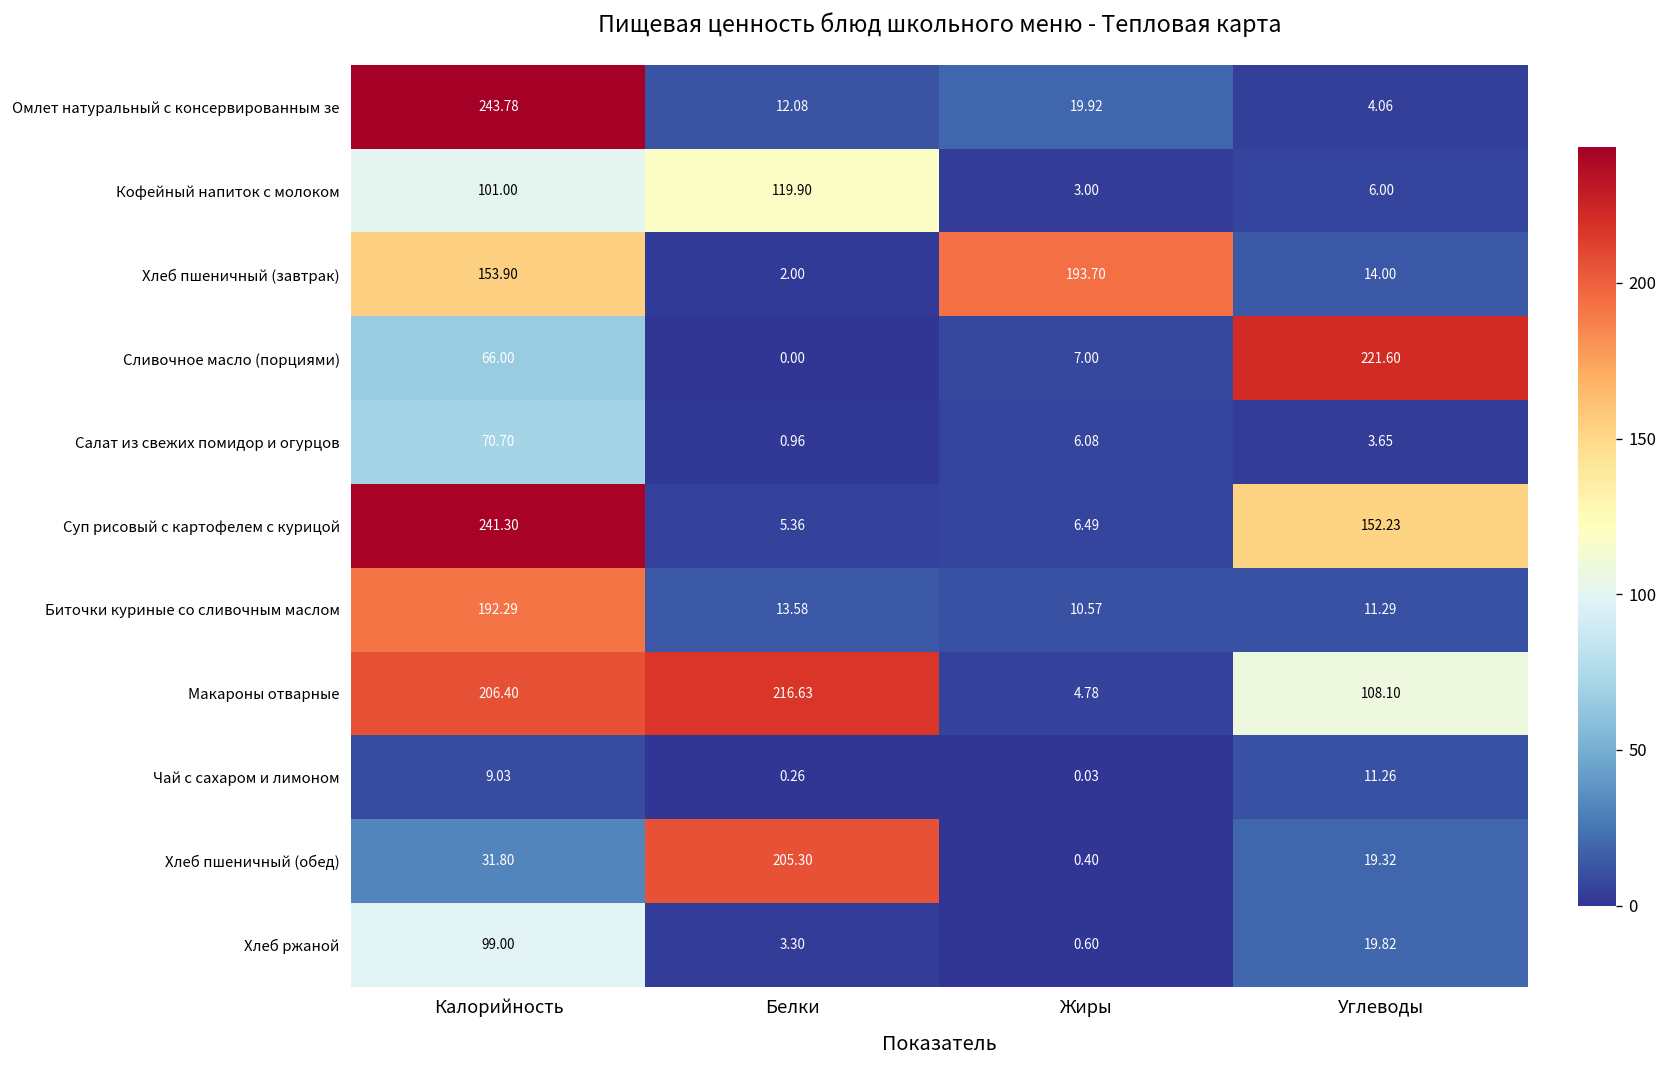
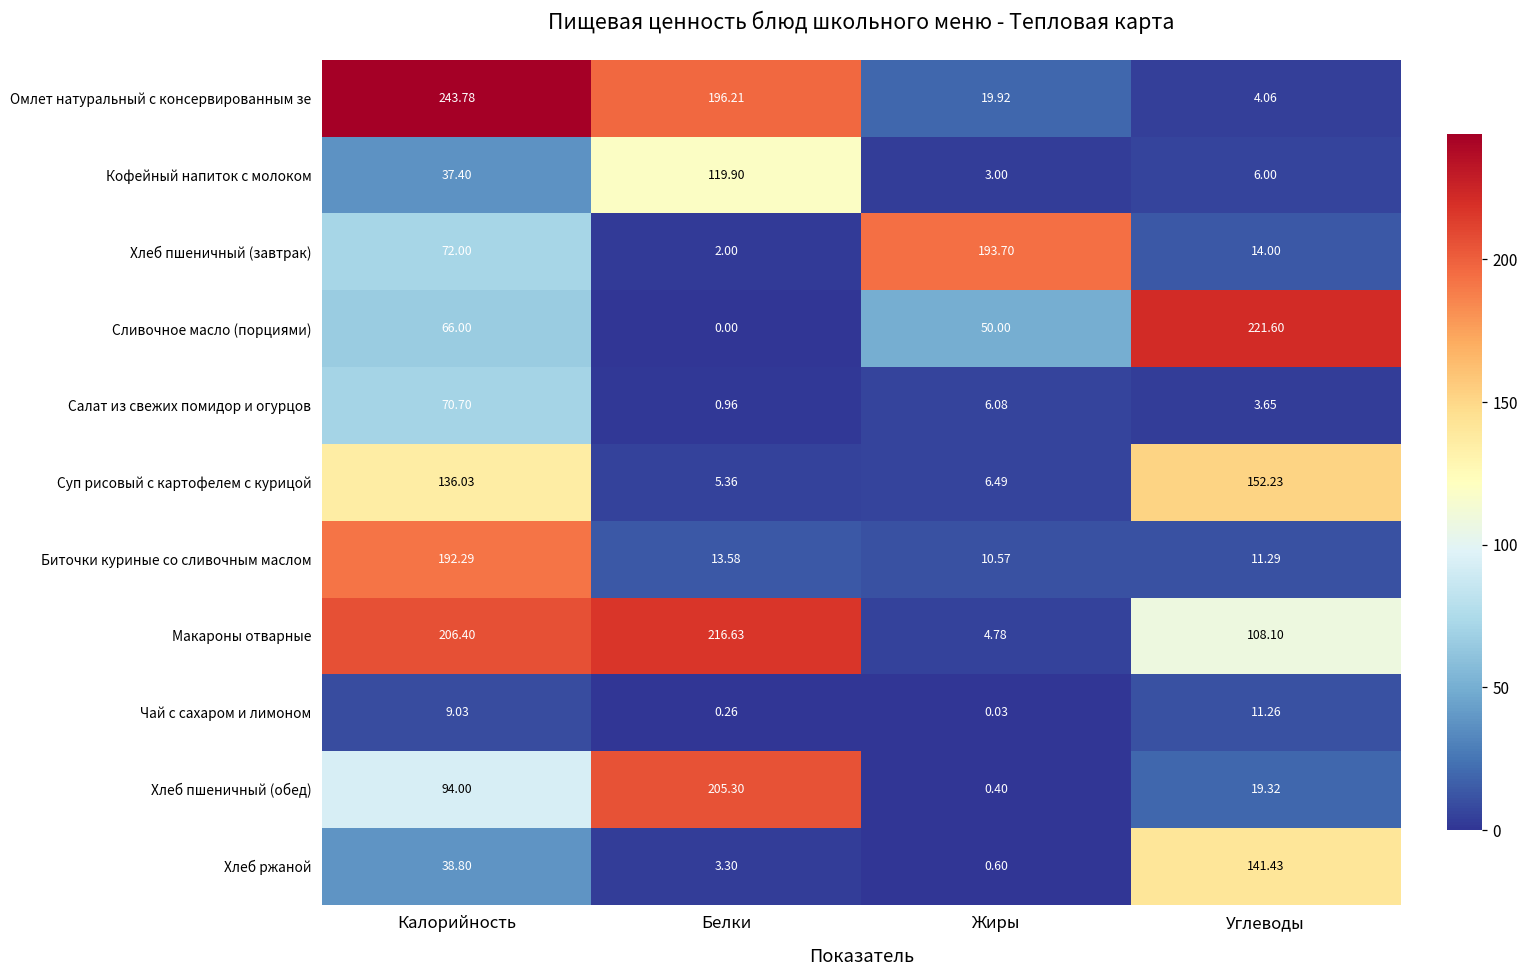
  {
    "Омлет натуральный с консервированным зе": {
      "Калорийность": 243.78,
-     "Белки": 12.08,
+     "Белки": 196.21,
      "Жиры": 19.92,
      "Углеводы": 4.06
    },
    "Кофейный напиток с молоком": {
-     "Калорийность": 101.00,
+     "Калорийность": 37.40,
      "Белки": 119.90,
      "Жиры": 3.00,
      "Углеводы": 6.00
    },
    "Хлеб пшеничный (завтрак)": {
-     "Калорийность": 153.90,
+     "Калорийность": 72.00,
      "Белки": 2.00,
      "Жиры": 193.70,
      "Углеводы": 14.00
    },
    "Сливочное масло (порциями)": {
      "Калорийность": 66.00,
      "Белки": 0.00,
-     "Жиры": 7.00,
+     "Жиры": 50.00,
      "Углеводы": 221.60
    },
    "Салат из свежих помидор и огурцов": {
      "Калорийность": 70.70,
      "Белки": 0.96,
      "Жиры": 6.08,
      "Углеводы": 3.65
    },
    "Суп рисовый с картофелем с курицой": {
-     "Калорийность": 241.30,
+     "Калорийность": 136.03,
      "Белки": 5.36,
      "Жиры": 6.49,
      "Углеводы": 152.23
    },
    "Биточки куриные со сливочным маслом": {
      "Калорийность": 192.29,
      "Белки": 13.58,
      "Жиры": 10.57,
      "Углеводы": 11.29
    },
    "Макароны отварные": {
      "Калорийность": 206.40,
      "Белки": 216.63,
      "Жиры": 4.78,
      "Углеводы": 108.10
    },
    "Чай с сахаром и лимоном": {
      "Калорийность": 9.03,
      "Белки": 0.26,
      "Жиры": 0.03,
      "Углеводы": 11.26
    },
    "Хлеб пшеничный (обед)": {
-     "Калорийность": 31.80,
+     "Калорийность": 94.00,
      "Белки": 205.30,
      "Жиры": 0.40,
      "Углеводы": 19.32
    },
    "Хлеб ржаной": {
-     "Калорийность": 99.00,
+     "Калорийность": 38.80,
      "Белки": 3.30,
      "Жиры": 0.60,
-     "Углеводы": 19.82
+     "Углеводы": 141.43
    }
  }
